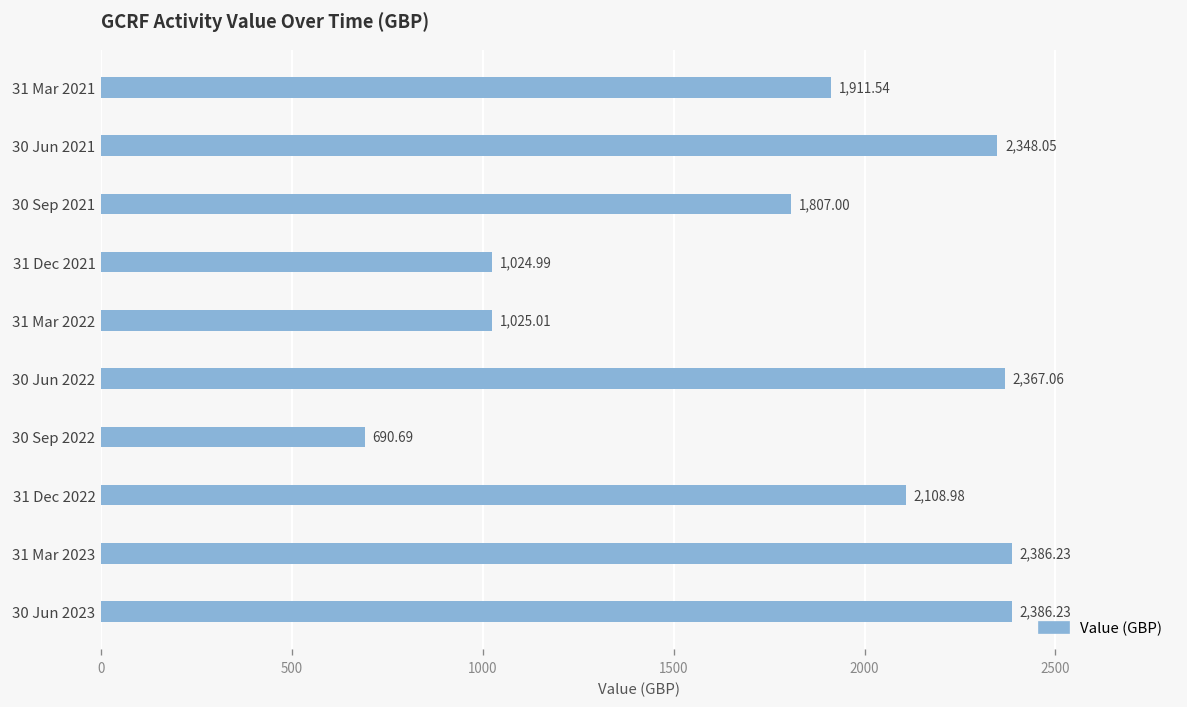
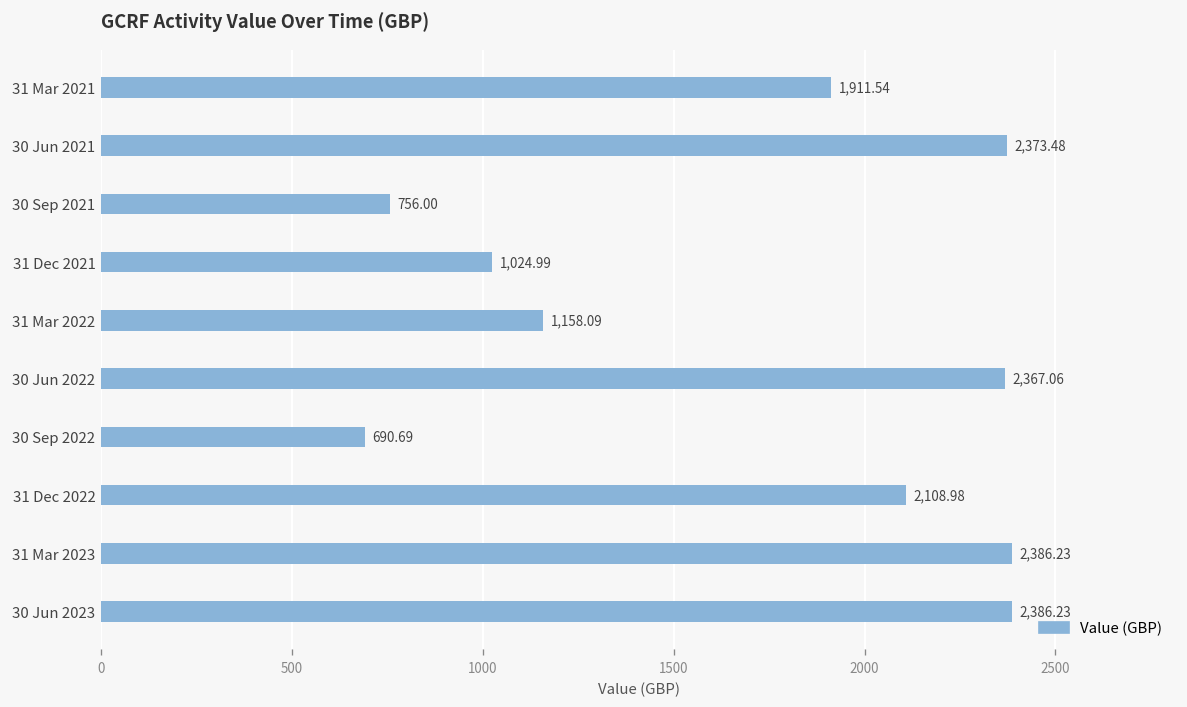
  {
    "31 Mar 2021": "1,911.54",
-   "30 Jun 2021": "2,348.05",
-   "30 Sep 2021": "1,807.00",
+   "30 Jun 2021": "2,373.48",
+   "30 Sep 2021": "756.00",
    "31 Dec 2021": "1,024.99",
-   "31 Mar 2022": "1,025.01",
+   "31 Mar 2022": "1,158.09",
    "30 Jun 2022": "2,367.06",
    "30 Sep 2022": "690.69",
    "31 Dec 2022": "2,108.98",
    "31 Mar 2023": "2,386.23",
    "30 Jun 2023": "2,386.23"
  }
